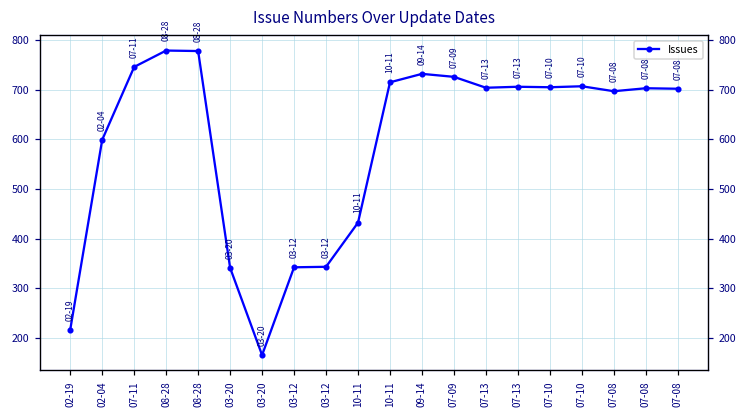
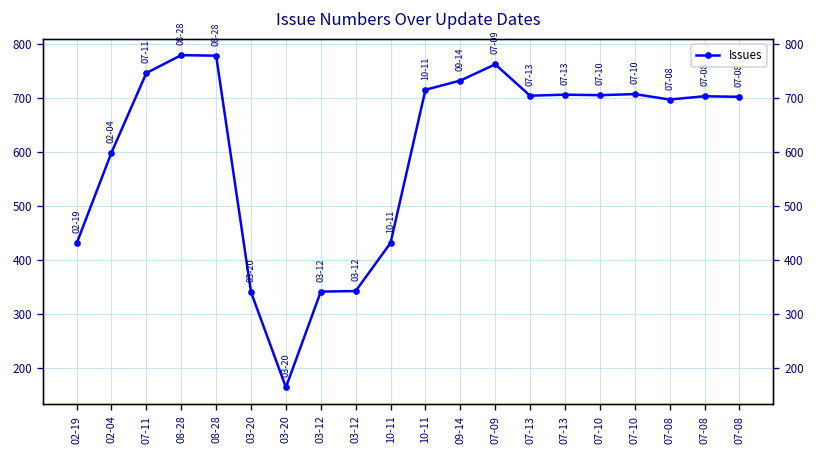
  {
-   "02-19": 220,
-   "07-09": 730
+   "02-19": 430,
+   "07-09": 760
  }
